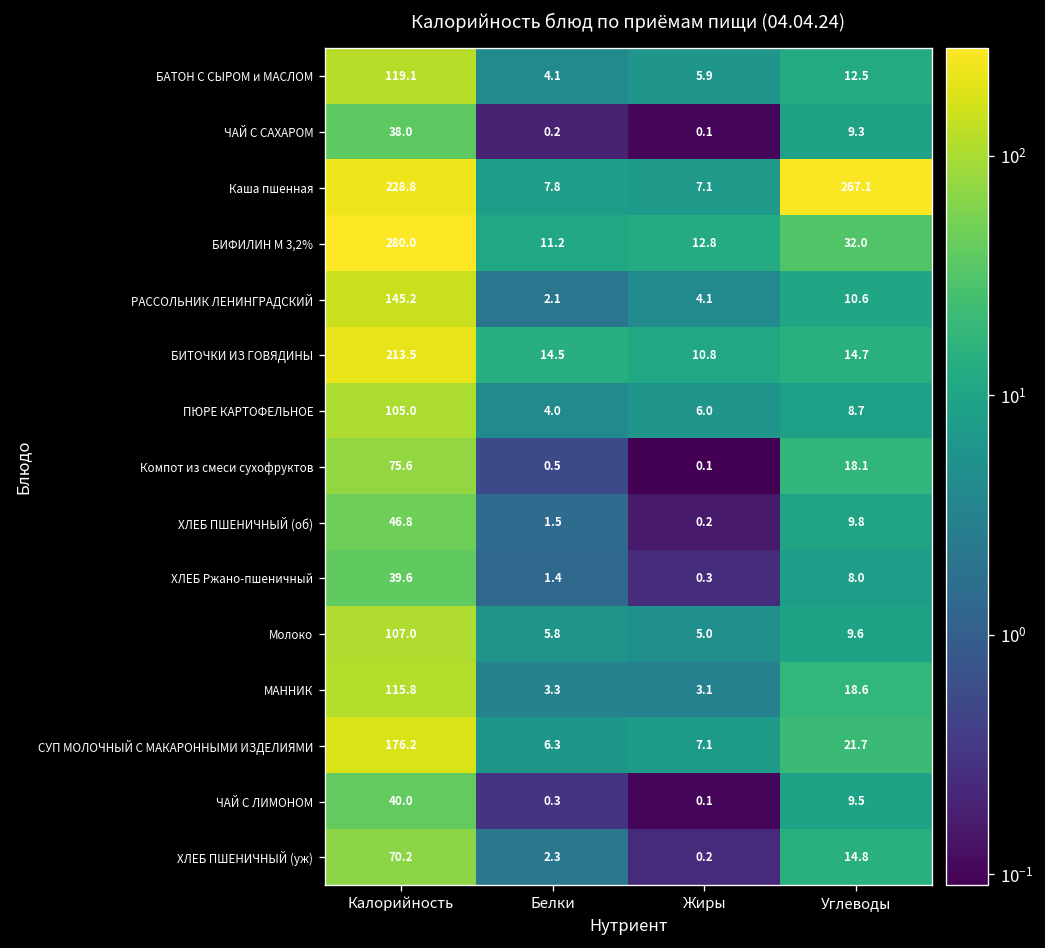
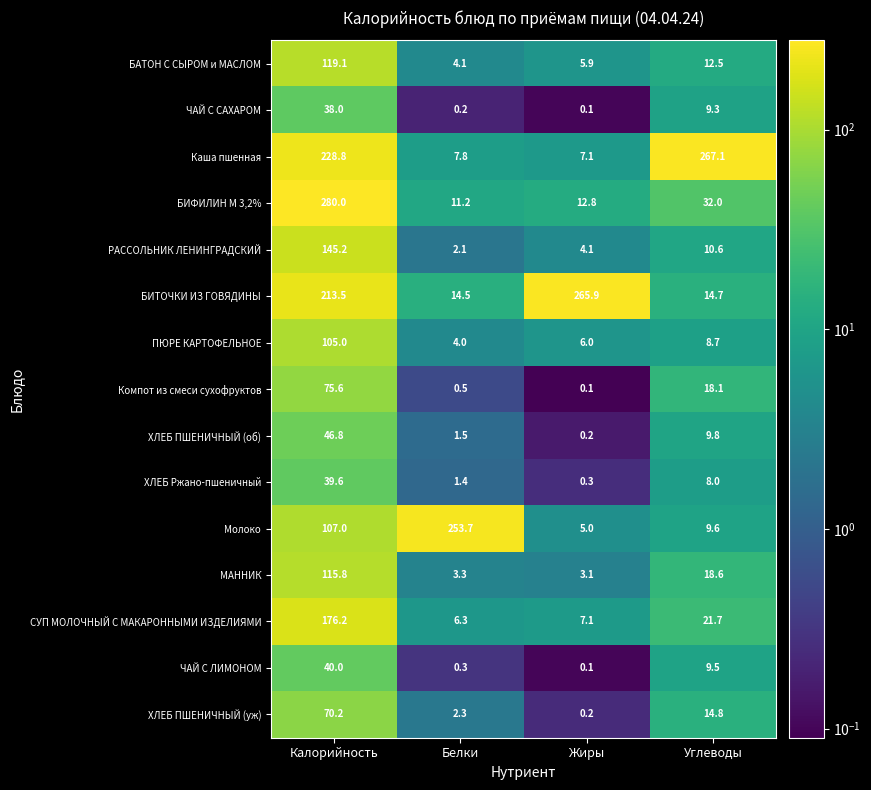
  {
    "БАТОН С СЫРОМ и МАСЛОМ": {
      "Калорийность": 119.1,
      "Белки": 4.1,
      "Жиры": 5.9,
      "Углеводы": 12.5
    },
    "ЧАЙ С САХАРОМ": {
      "Калорийность": 38.0,
      "Белки": 0.2,
      "Жиры": 0.1,
      "Углеводы": 9.3
    },
    "Каша пшенная": {
      "Калорийность": 228.8,
      "Белки": 7.8,
      "Жиры": 7.1,
      "Углеводы": 267.1
    },
    "БИФИЛИН М 3,2%": {
      "Калорийность": 280.0,
      "Белки": 11.2,
      "Жиры": 12.8,
      "Углеводы": 32.0
    },
    "РАССОЛЬНИК ЛЕНИНГРАДСКИЙ": {
      "Калорийность": 145.2,
      "Белки": 2.1,
      "Жиры": 4.1,
      "Углеводы": 10.6
    },
    "БИТОЧКИ ИЗ ГОВЯДИНЫ": {
      "Калорийность": 213.5,
      "Белки": 14.5,
-     "Жиры": 10.8,
+     "Жиры": 265.9,
      "Углеводы": 14.7
    },
    "ПЮРЕ КАРТОФЕЛЬНОЕ": {
      "Калорийность": 105.0,
      "Белки": 4.0,
      "Жиры": 6.0,
      "Углеводы": 8.7
    },
    "Компот из смеси сухофруктов": {
      "Калорийность": 75.6,
      "Белки": 0.5,
      "Жиры": 0.1,
      "Углеводы": 18.1
    },
    "ХЛЕБ ПШЕНИЧНЫЙ (об)": {
      "Калорийность": 46.8,
      "Белки": 1.5,
      "Жиры": 0.2,
      "Углеводы": 9.8
    },
    "ХЛЕБ Ржано-пшеничный": {
      "Калорийность": 39.6,
      "Белки": 1.4,
      "Жиры": 0.3,
      "Углеводы": 8.0
    },
    "Молоко": {
      "Калорийность": 107.0,
-     "Белки": 5.8,
+     "Белки": 253.7,
      "Жиры": 5.0,
      "Углеводы": 9.6
    },
    "МАННИК": {
      "Калорийность": 115.8,
      "Белки": 3.3,
      "Жиры": 3.1,
      "Углеводы": 18.6
    },
    "СУП МОЛОЧНЫЙ С МАКАРОННЫМИ ИЗДЕЛИЯМИ": {
      "Калорийность": 176.2,
      "Белки": 6.3,
      "Жиры": 7.1,
      "Углеводы": 21.7
    },
    "ЧАЙ С ЛИМОНОМ": {
      "Калорийность": 40.0,
      "Белки": 0.3,
      "Жиры": 0.1,
      "Углеводы": 9.5
    },
    "ХЛЕБ ПШЕНИЧНЫЙ (уж)": {
      "Калорийность": 70.2,
      "Белки": 2.3,
      "Жиры": 0.2,
      "Углеводы": 14.8
    }
  }
